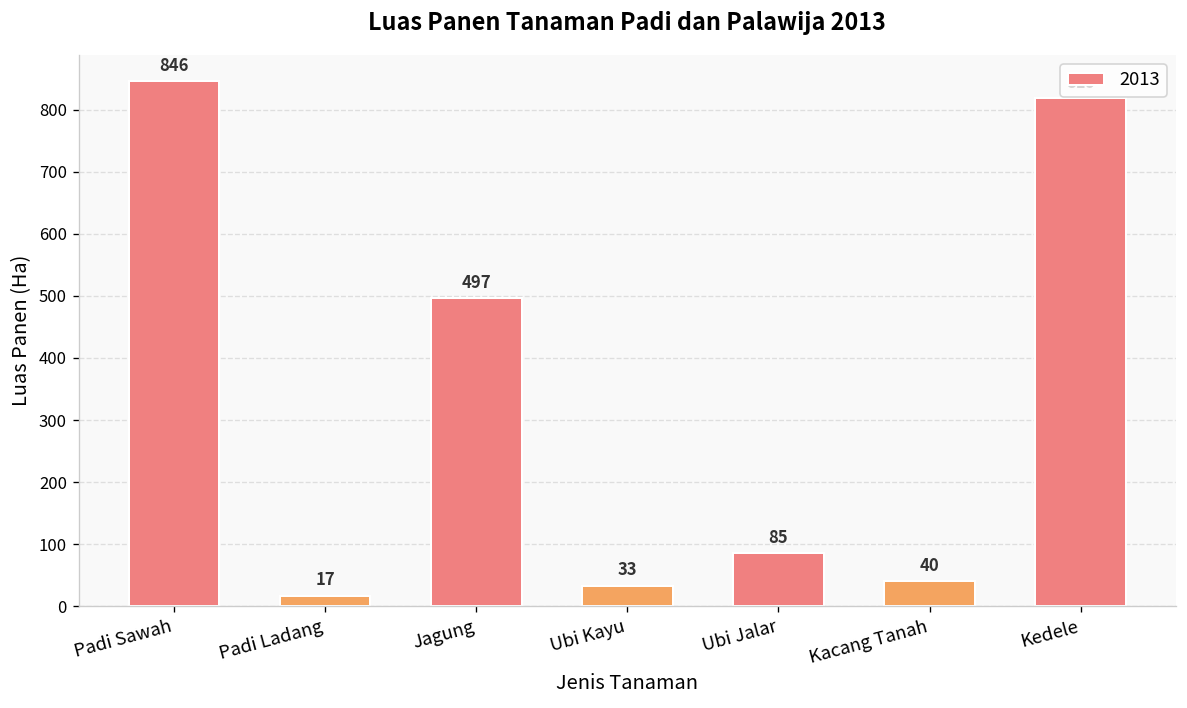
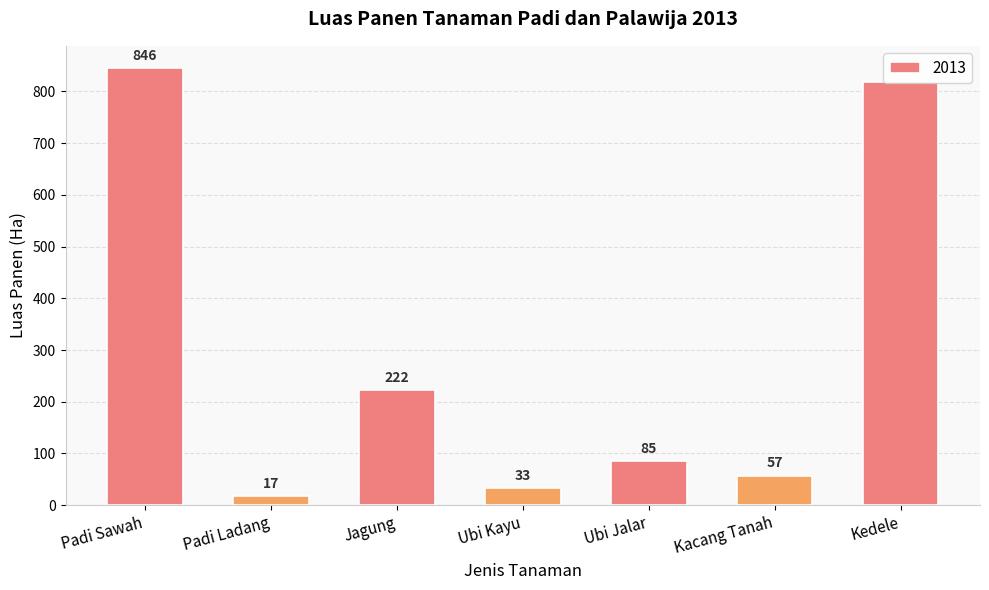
  {
    "Padi Sawah": 846,
    "Padi Ladang": 17,
-   "Jagung": 497,
+   "Jagung": 222,
    "Ubi Kayu": 33,
    "Ubi Jalar": 85,
-   "Kacang Tanah": 40
+   "Kacang Tanah": 57
  }
